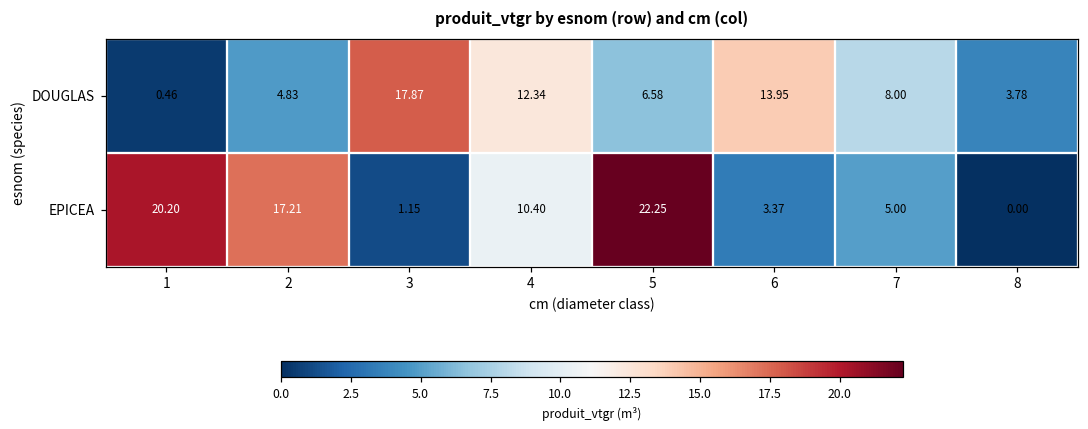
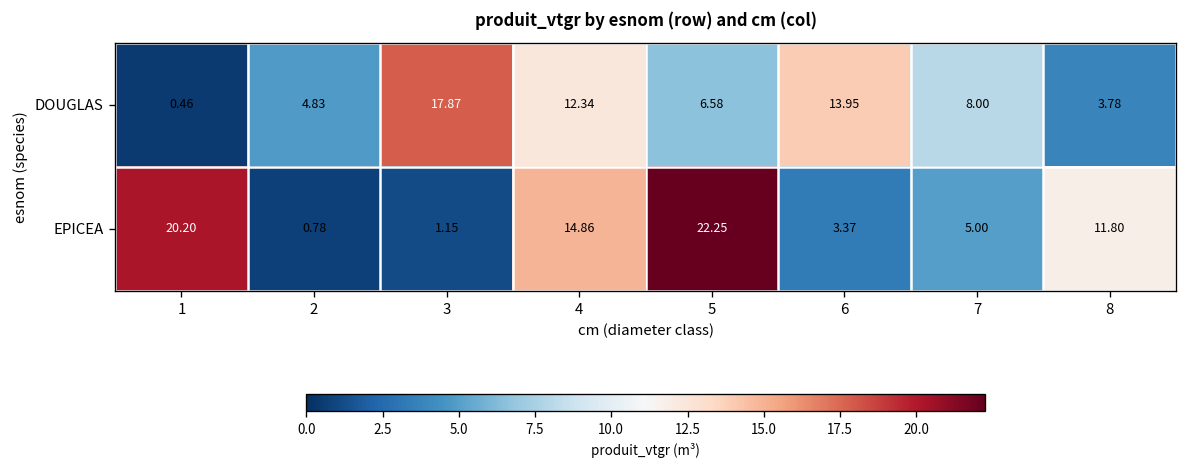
  {
    "DOUGLAS": {
      "1": 0.46,
      "2": 4.83,
      "3": 17.87,
      "4": 12.34,
      "5": 6.58,
      "6": 13.95,
      "7": 8.00,
      "8": 3.78
    },
    "EPICEA": {
      "1": 20.20,
-     "2": 17.21,
+     "2": 0.78,
      "3": 1.15,
-     "4": 10.40,
+     "4": 14.86,
      "5": 22.25,
      "6": 3.37,
      "7": 5.00,
-     "8": 0.00
+     "8": 11.80
    }
  }
